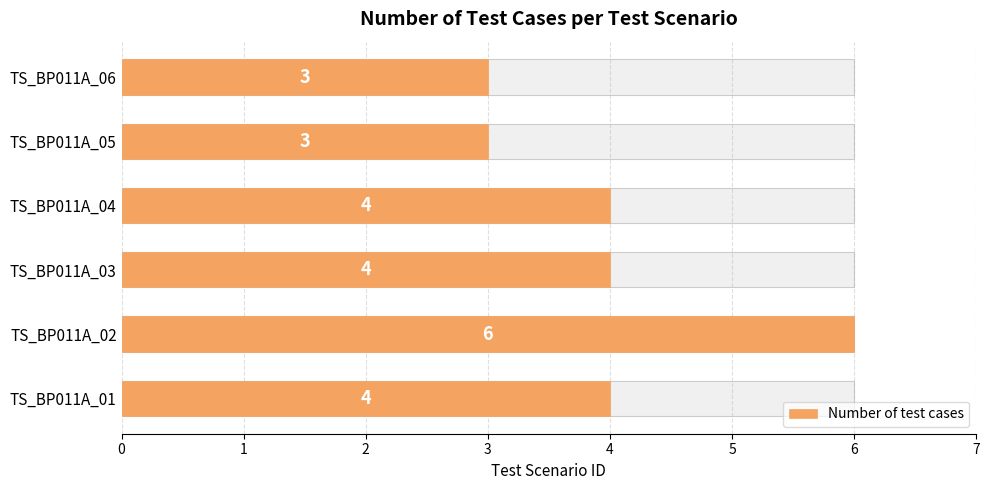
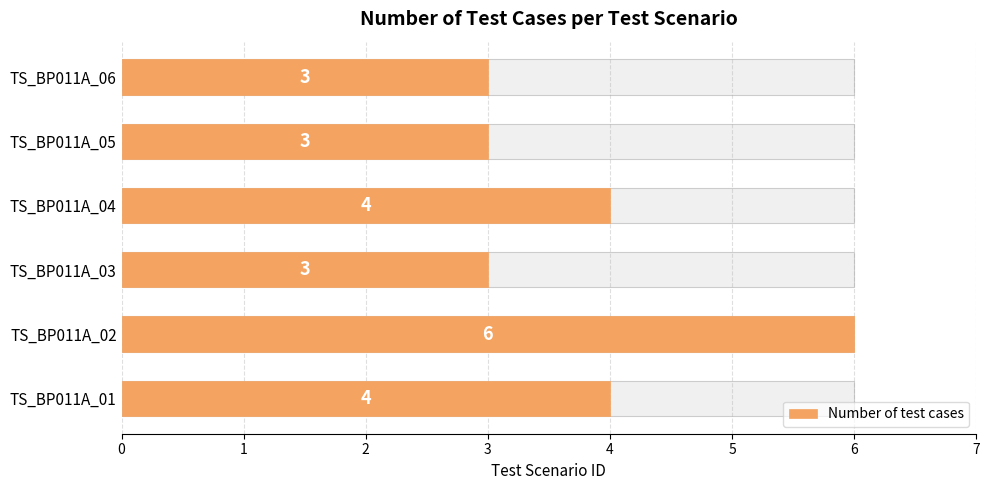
  {
    "Number of test cases": {
-     "TS_BP011A_03": 4,
+     "TS_BP011A_03": 3,
      "TS_BP011A_02": 6
    }
  }
